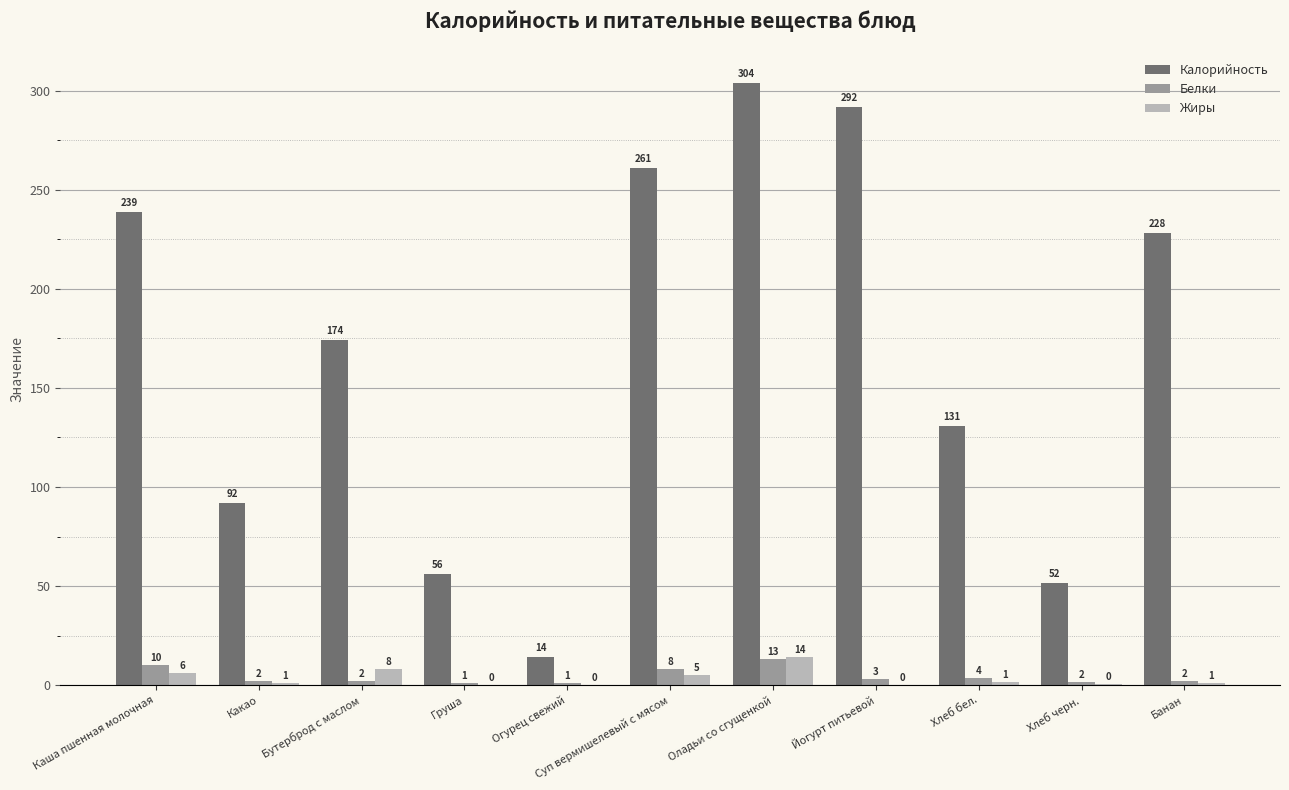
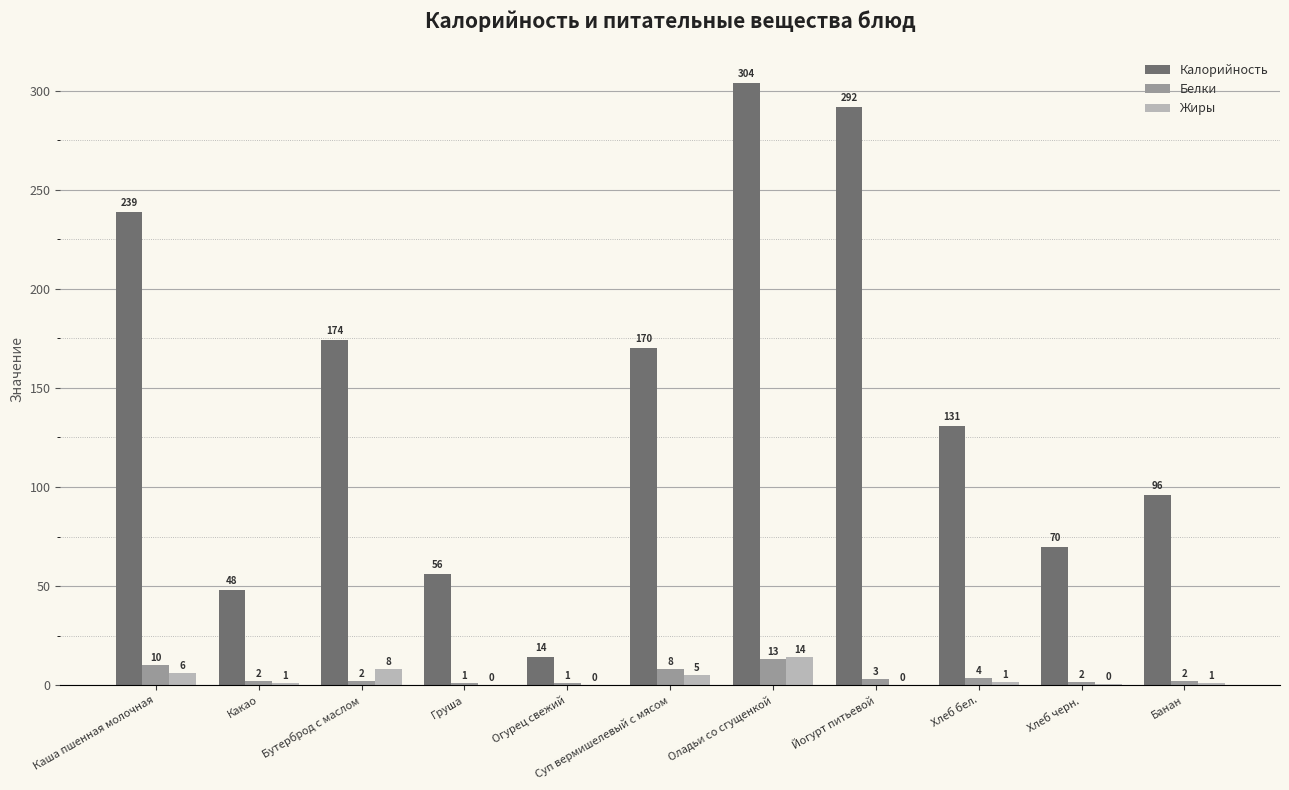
  {
    "Калорийность": {
      "Каша пшенная молочная": 239,
-     "Какао": 92,
+     "Какао": 48,
      "Бутерброд с маслом": 174,
      "Груша": 56,
      "Огурец свежий": 14,
-     "Суп вермишелевый с мясом": 261,
+     "Суп вермишелевый с мясом": 170,
      "Оладьи со сгущенкой": 304,
      "Йогурт питьевой": 292,
      "Хлеб бел.": 131,
-     "Хлеб черн.": 52,
-     "Банан": 228
+     "Хлеб черн.": 70,
+     "Банан": 96
    }
  }
